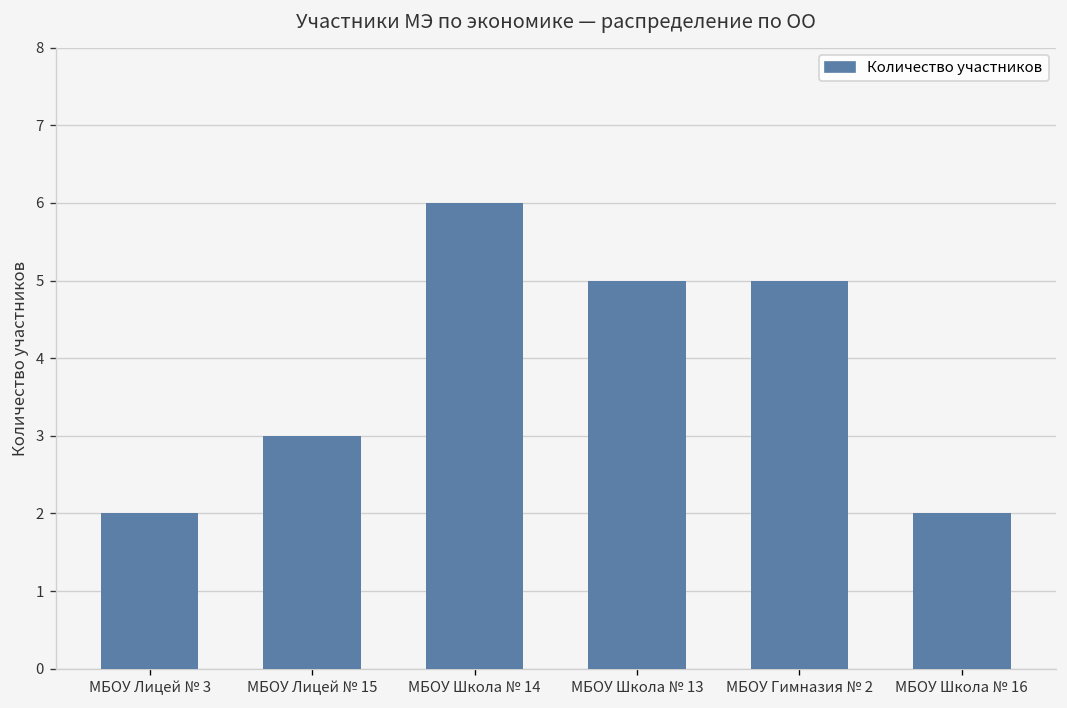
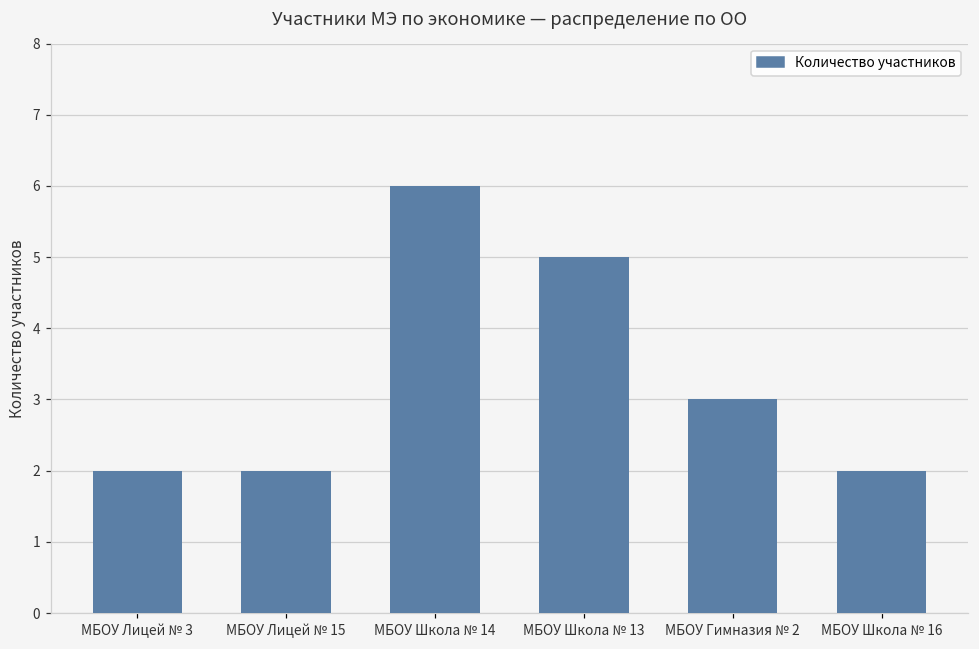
  {
    "МБОУ Лицей № 3": 2,
-   "МБОУ Лицей № 15": 3,
+   "МБОУ Лицей № 15": 2,
    "МБОУ Школа № 14": 6,
    "МБОУ Школа № 13": 5,
-   "МБОУ Гимназия № 2": 5,
+   "МБОУ Гимназия № 2": 3,
    "МБОУ Школа № 16": 2
  }
